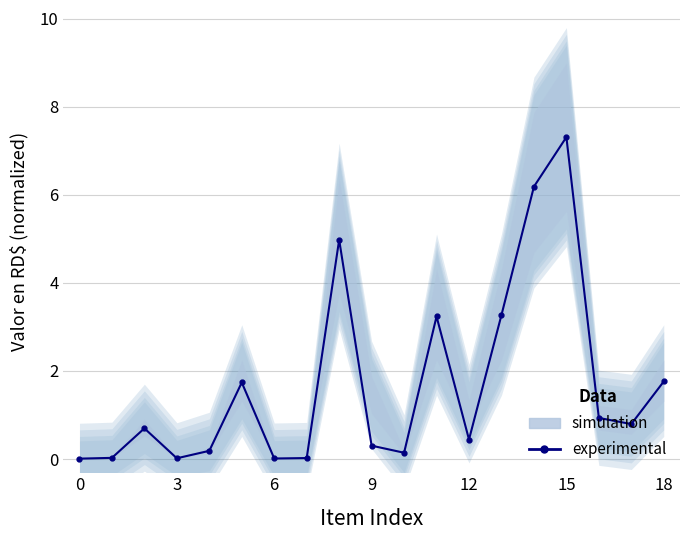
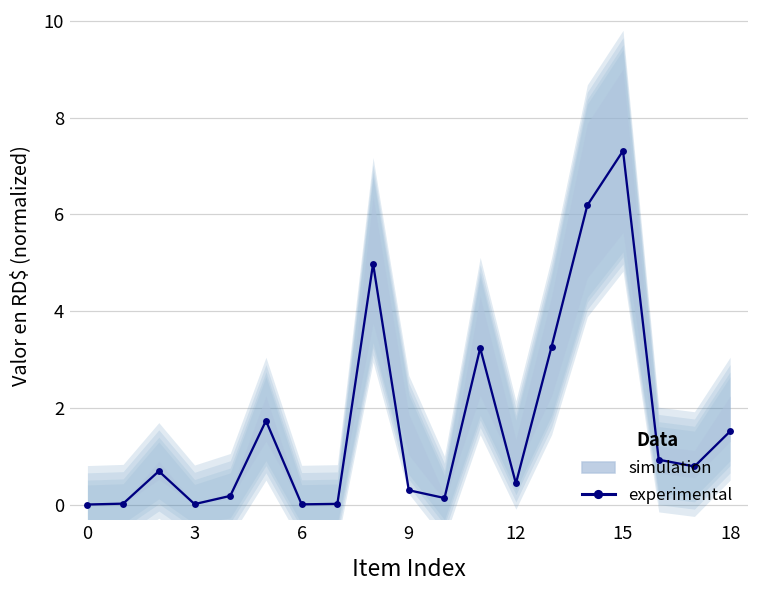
  {
    "experimental": {
      "9": 0.3,
      "12": 0.4,
      "15": 7.3,
-     "18": 1.8
+     "18": 1.5
    }
  }
